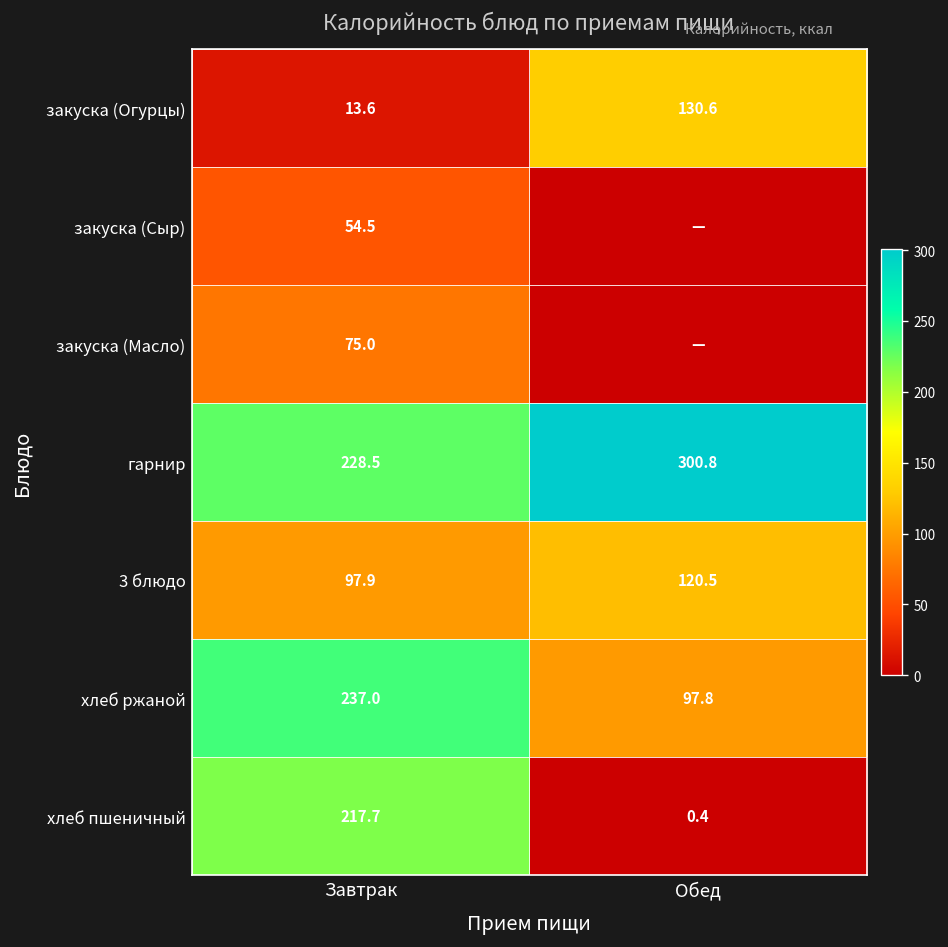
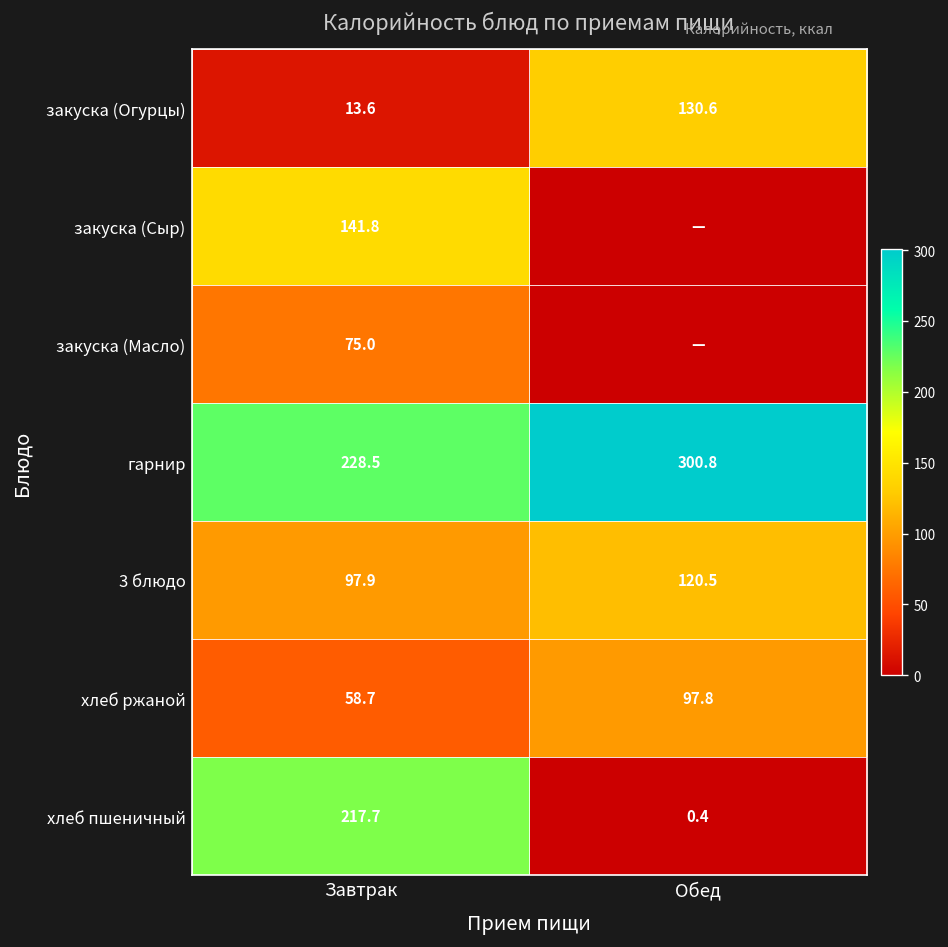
  {
    "закуска (Огурцы)": {
      "Завтрак": 13.6,
      "Обед": 130.6
    },
    "закуска (Сыр)": {
-     "Завтрак": 54.5
+     "Завтрак": 141.8
    },
    "закуска (Масло)": {
      "Завтрак": 75.0
    },
    "гарнир": {
      "Завтрак": 228.5,
      "Обед": 300.8
    },
    "3 блюдо": {
      "Завтрак": 97.9,
      "Обед": 120.5
    },
    "хлеб ржаной": {
-     "Завтрак": 237.0,
+     "Завтрак": 58.7,
      "Обед": 97.8
    },
    "хлеб пшеничный": {
      "Завтрак": 217.7,
      "Обед": 0.4
    }
  }
